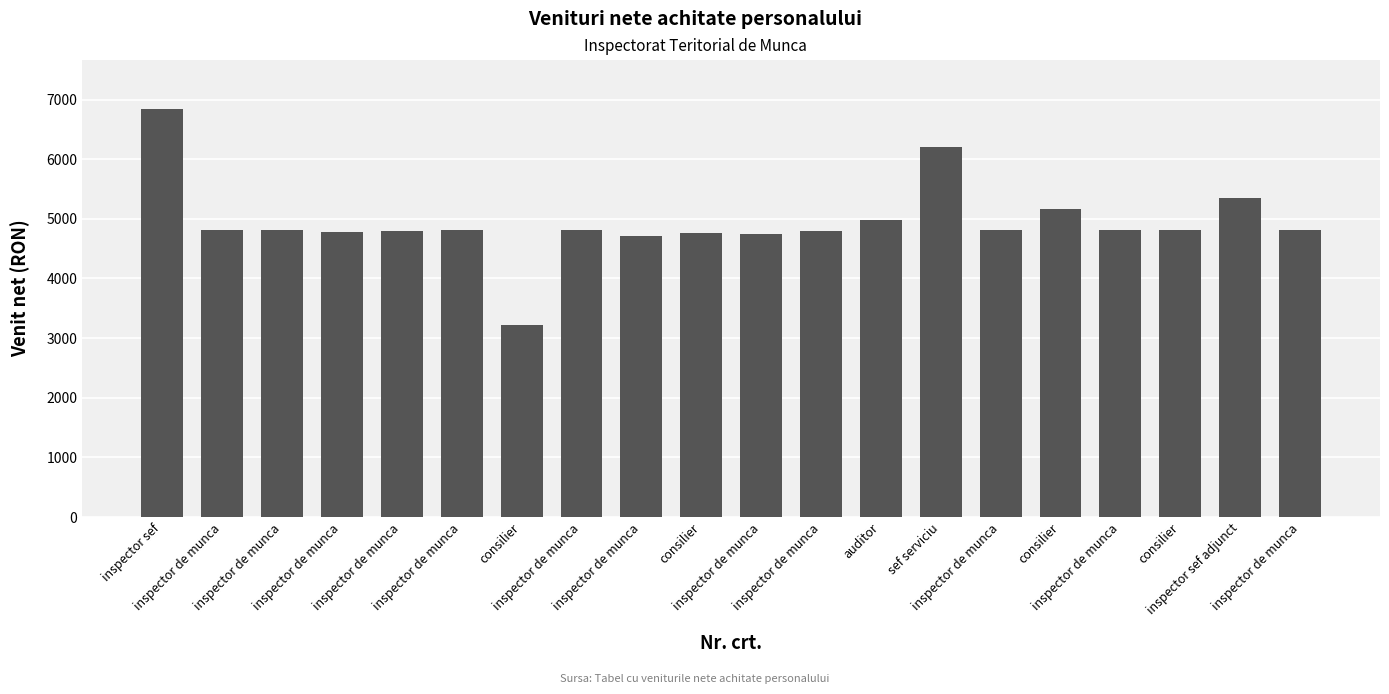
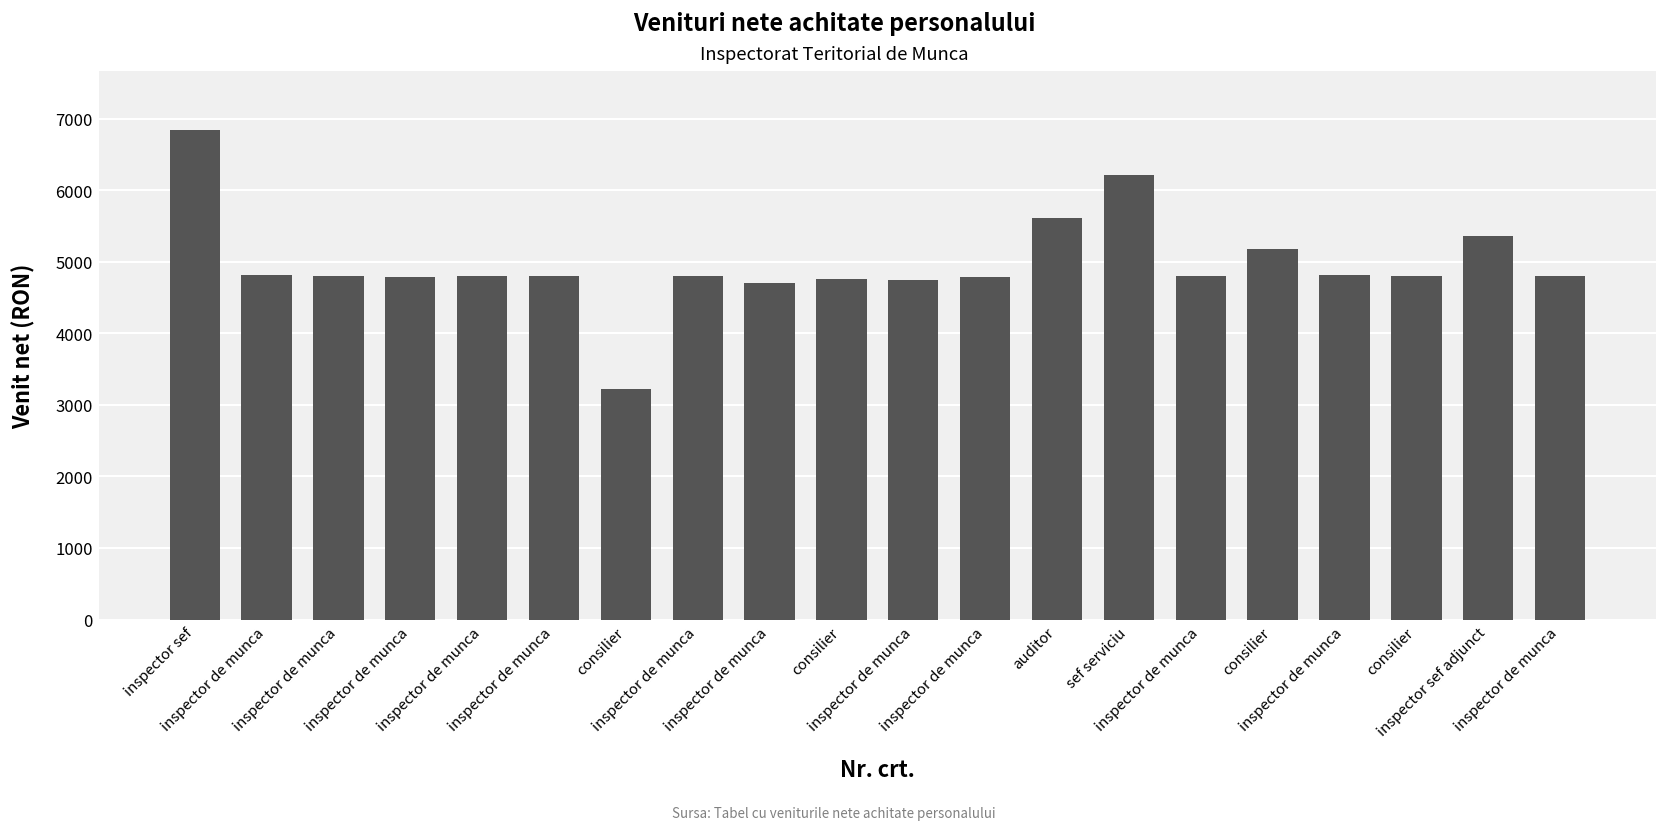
  {
    "inspector sef": 6800,
-   "auditor": 5000,
+   "auditor": 5600,
    "sef serviciu": 6200,
    "inspector sef adjunct": 5400
  }
